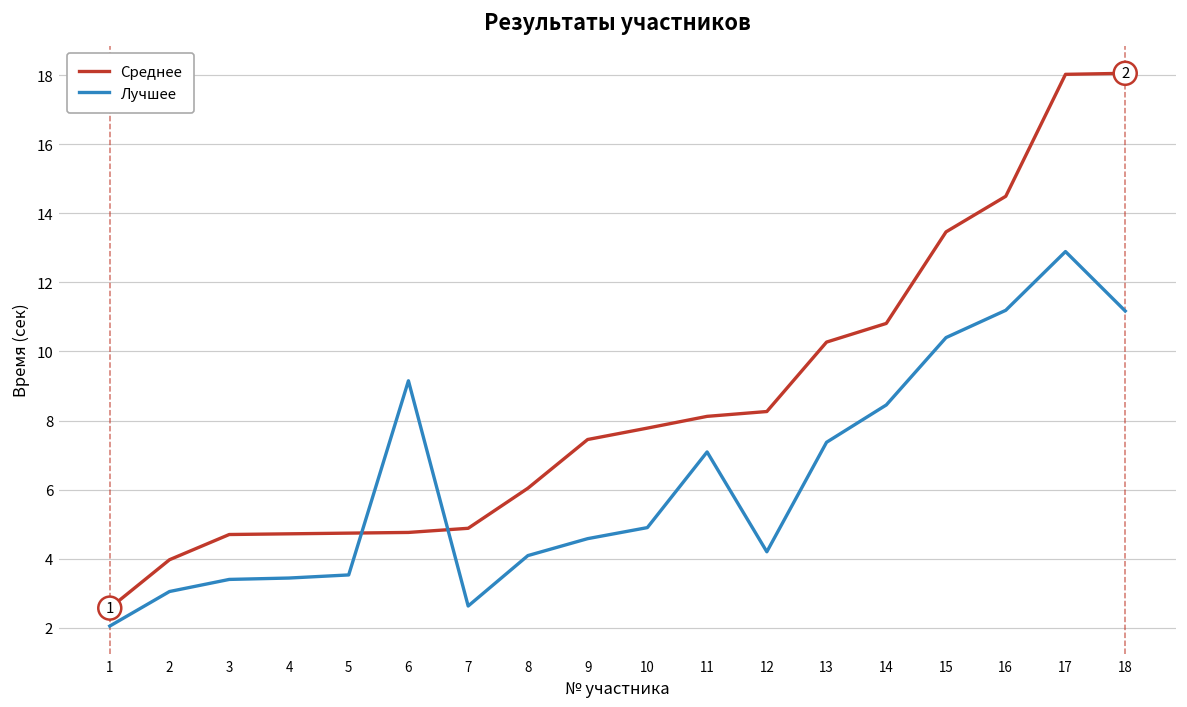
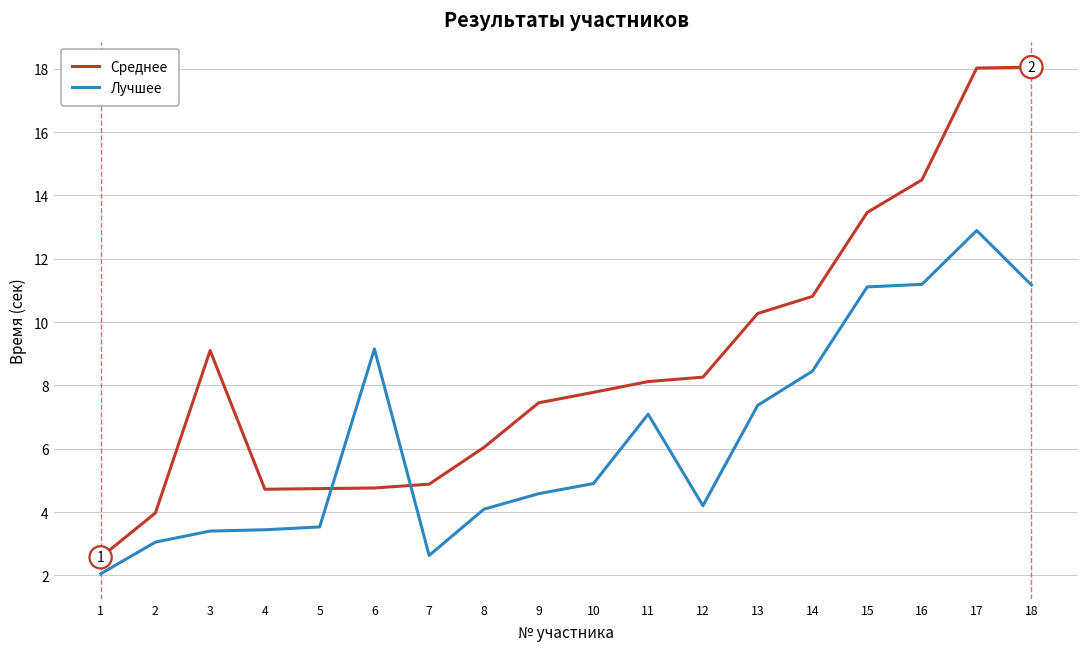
  {
    "Среднее": {
      "2": 4.0,
-     "3": 4.7,
+     "3": 9.1,
      "4": 4.7,
      "5": 4.7,
      "6": 4.8,
      "7": 4.9,
      "8": 6.0,
      "9": 7.5,
      "10": 7.8,
      "11": 8.1,
      "12": 8.3,
      "13": 10.3,
      "14": 10.8,
      "15": 13.5,
      "16": 14.5,
      "17": 18.0
    },
    "Лучшее": {
      "1": 2.1,
      "2": 3.1,
      "3": 3.4,
      "4": 3.4,
      "5": 3.5,
      "6": 9.2,
      "7": 2.6,
      "8": 4.1,
      "9": 4.6,
      "10": 4.9,
      "11": 7.1,
      "12": 4.2,
      "13": 7.4,
      "14": 8.5,
-     "15": 10.4,
+     "15": 11.1,
      "16": 11.2,
      "17": 12.9,
      "18": 11.2
    }
  }
